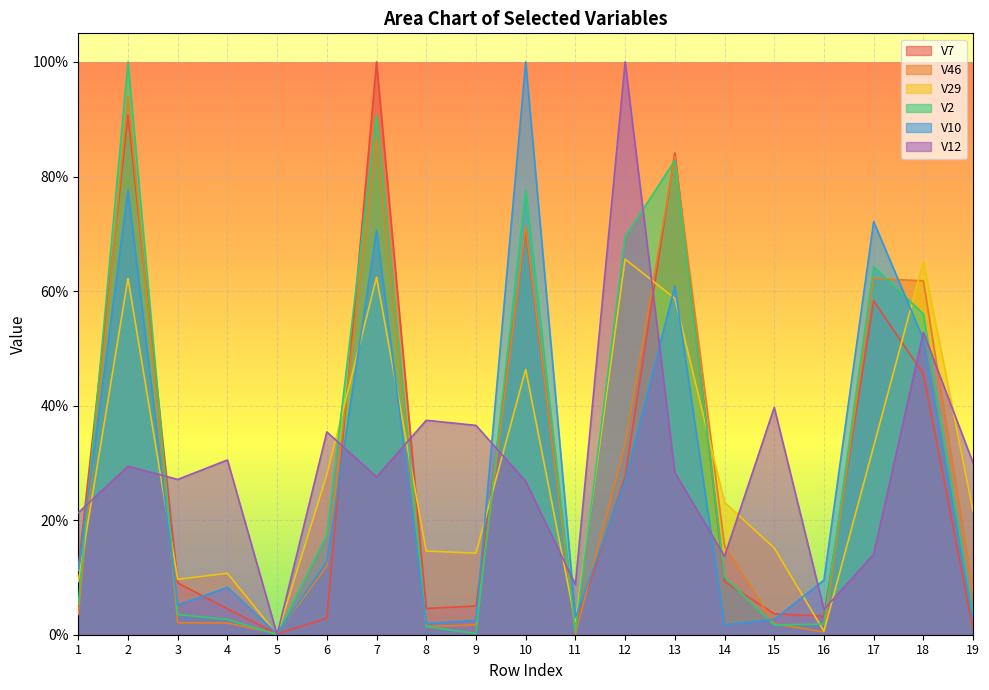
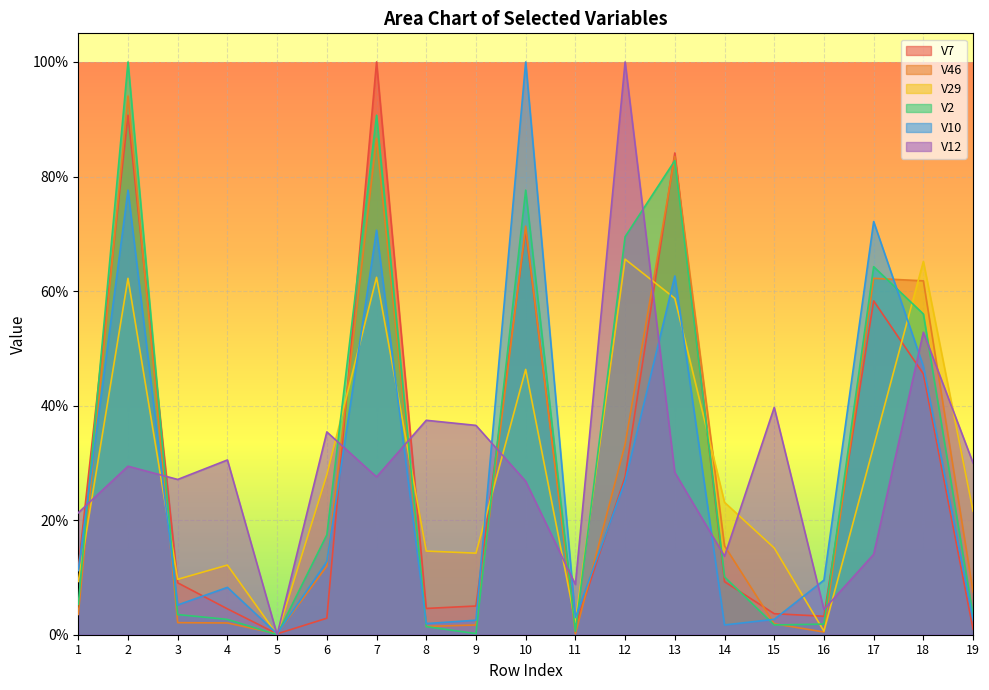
  {
    "V29": {
      "1": "9%",
      "2": "62%",
      "3": "10%",
-     "4": "11%",
+     "4": "12%",
      "6": "28%",
      "7": "62%",
      "8": "15%",
      "9": "14%",
      "10": "46%",
      "11": "2%",
      "12": "66%",
      "13": "59%",
      "14": "23%",
      "15": "15%",
      "17": "33%",
      "18": "65%",
      "19": "22%"
    },
    "V2": {
      "1": "5%",
      "2": "100%",
      "3": "4%",
      "4": "3%",
      "6": "17%",
      "7": "91%",
      "9": "0%",
      "10": "78%",
      "11": "1%",
      "12": "69%",
      "13": "83%",
      "14": "10%",
      "16": "2%",
      "17": "64%",
      "18": "56%",
      "19": "3%"
    },
    "V10": {
      "2": "78%",
      "3": "5%",
      "4": "8%",
      "6": "13%",
      "7": "71%",
      "8": "2%",
      "9": "3%",
      "10": "100%",
      "11": "3%",
      "12": "27%",
-     "13": "61%",
+     "13": "63%",
      "14": "2%",
      "15": "3%",
      "16": "10%",
      "17": "72%",
-     "18": "52%",
+     "18": "47%",
      "19": "3%"
    },
    "V12": {
      "1": "21%",
      "2": "29%",
      "3": "27%",
      "4": "31%",
      "6": "35%",
      "7": "28%",
      "8": "37%",
      "9": "37%",
      "10": "27%",
      "11": "9%",
      "12": "100%",
      "13": "28%",
      "14": "14%",
      "15": "40%",
      "16": "4%",
      "17": "14%",
      "18": "53%",
      "19": "30%"
    }
  }
